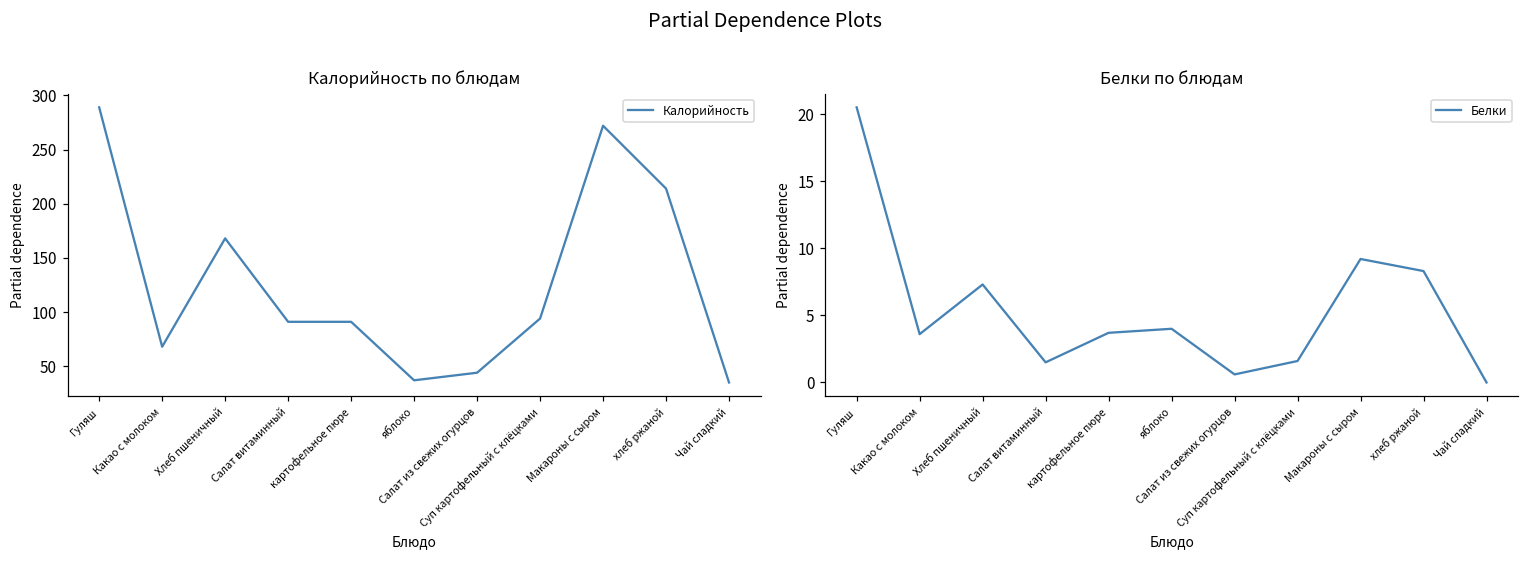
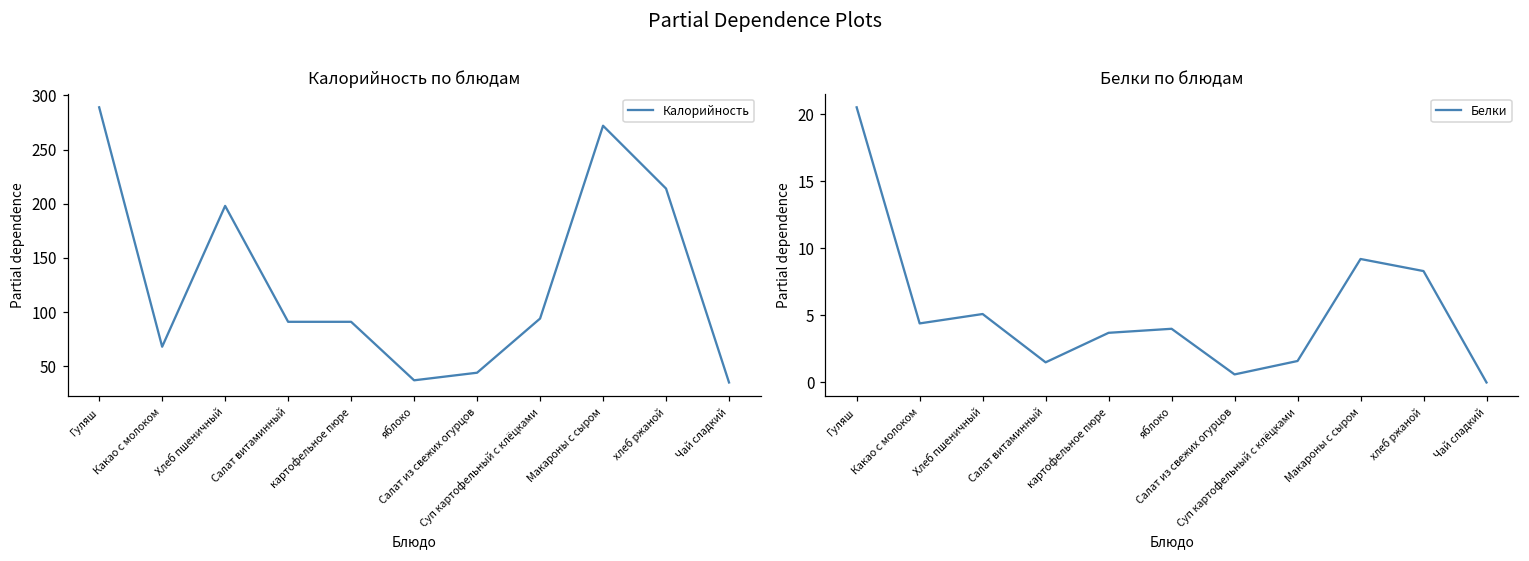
  {
    "Калорийность по блюдам": {
      "Гуляш": 290,
      "Какао с молоком": 70,
-     "Хлеб пшеничный": 170,
+     "Хлеб пшеничный": 200,
      "Салат витаминный": 90,
      "картофельное пюре": 90,
      "яблоко": 40,
      "Салат из свежих огурцов": 40,
      "Суп картофельный с клёцками": 90,
      "Макароны с сыром": 270,
      "хлеб ржаной": 210,
      "Чай сладкий": 40
    },
    "Белки по блюдам": {
      "Гуляш": 20.5,
-     "Какао с молоком": 3.6,
-     "Хлеб пшеничный": 7.3,
+     "Какао с молоком": 4.4,
+     "Хлеб пшеничный": 5.1,
      "Салат витаминный": 1.5,
      "картофельное пюре": 3.7,
      "яблоко": 4.0,
      "Салат из свежих огурцов": 0.6,
      "Суп картофельный с клёцками": 1.6,
      "Макароны с сыром": 9.2,
      "хлеб ржаной": 8.3,
      "Чай сладкий": 0.0
    }
  }
